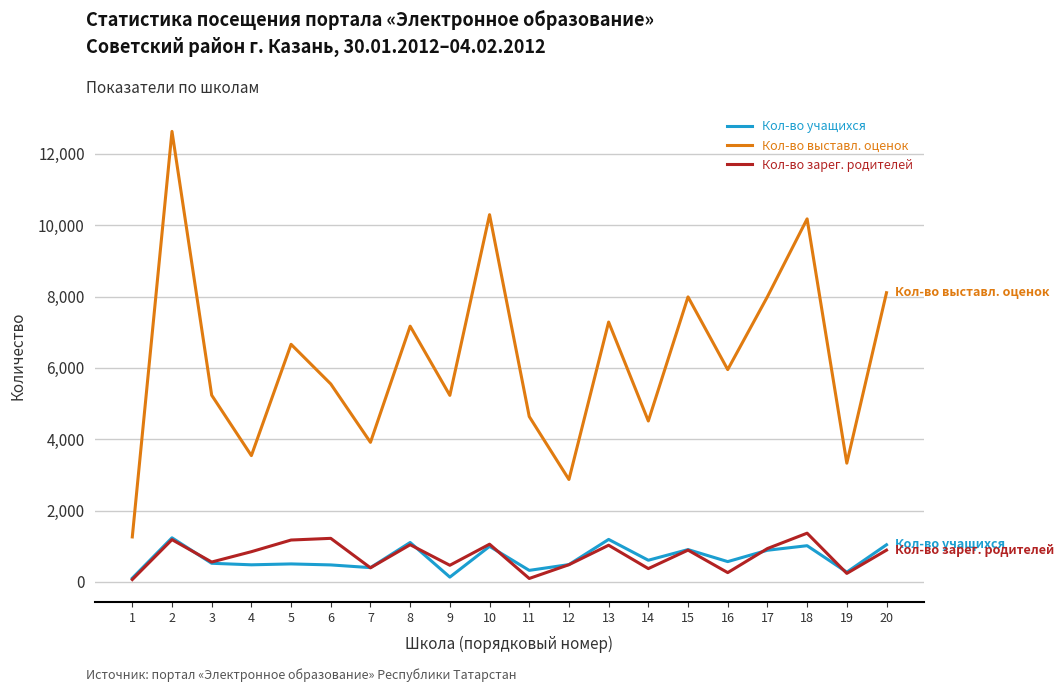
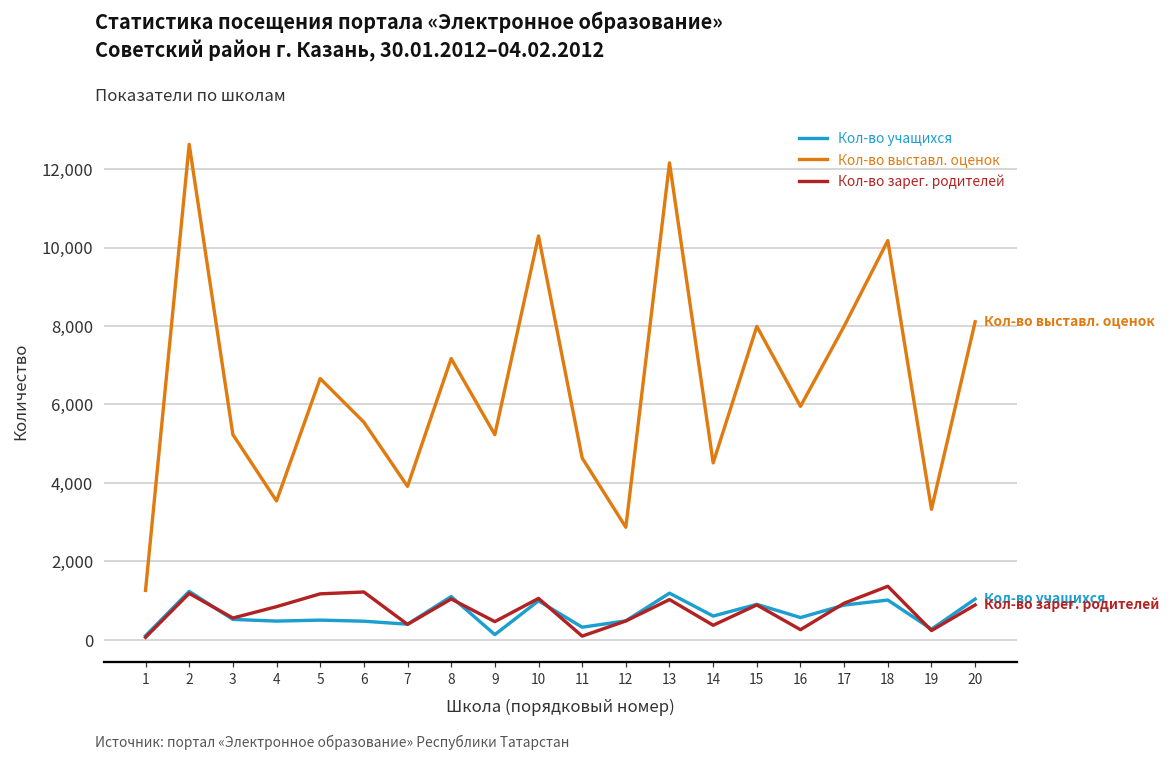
  {
    "Кол-во учащихся": {
      "4": "500",
      "5": "500",
      "6": "500",
      "9": "100",
      "11": "300",
      "13": "1,200",
      "14": "600",
      "16": "600",
      "18": "1,000",
      "20": "1,000"
    },
    "Кол-во выставл. оценок": {
      "1": "1,300",
      "2": "12,600",
      "3": "5,200",
      "4": "3,500",
      "5": "6,700",
      "6": "5,500",
      "7": "3,900",
      "8": "7,200",
      "9": "5,200",
      "10": "10,300",
      "11": "4,600",
      "12": "2,900",
-     "13": "7,300",
+     "13": "12,200",
      "14": "4,500",
      "15": "8,000",
      "16": "6,000",
      "17": "8,000",
      "18": "10,200",
      "19": "3,300",
      "20": "8,100"
    },
    "Кол-во зарег. родителей": {
      "4": "800",
      "5": "1,200",
      "6": "1,200",
      "9": "500",
      "11": "100",
      "13": "1,000",
      "14": "400",
      "16": "300",
      "18": "1,400",
      "20": "900"
    }
  }
